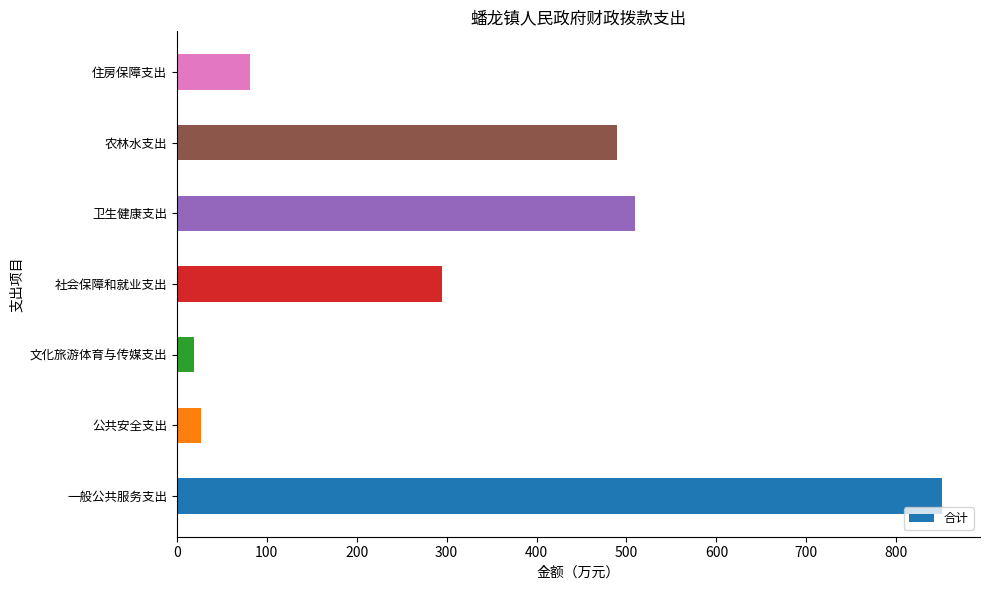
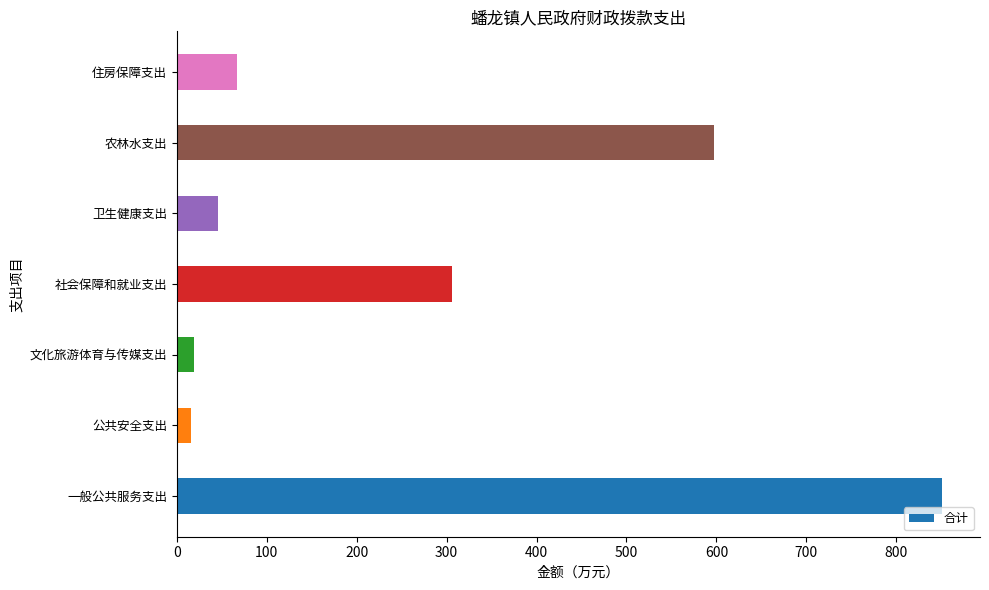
  {
-   "住房保障支出": 80,
-   "农林水支出": 490,
-   "卫生健康支出": 510,
-   "社会保障和就业支出": 300,
+   "住房保障支出": 70,
+   "农林水支出": 600,
+   "卫生健康支出": 50,
+   "社会保障和就业支出": 310,
    "文化旅游体育与传媒支出": 20,
-   "公共安全支出": 30,
+   "公共安全支出": 20,
    "一般公共服务支出": 850
  }
